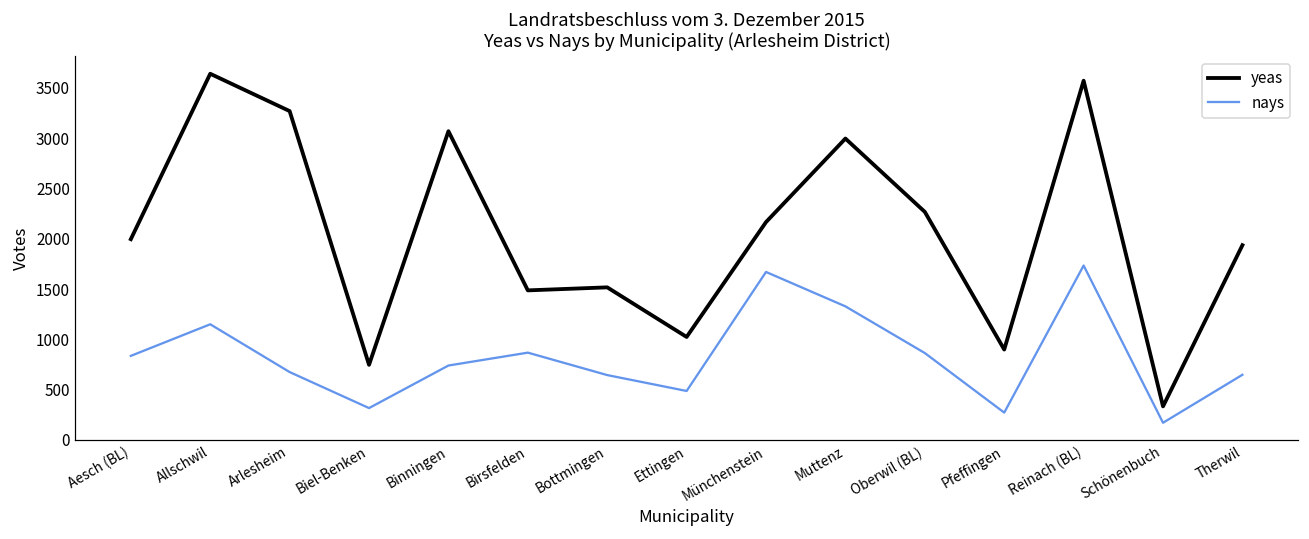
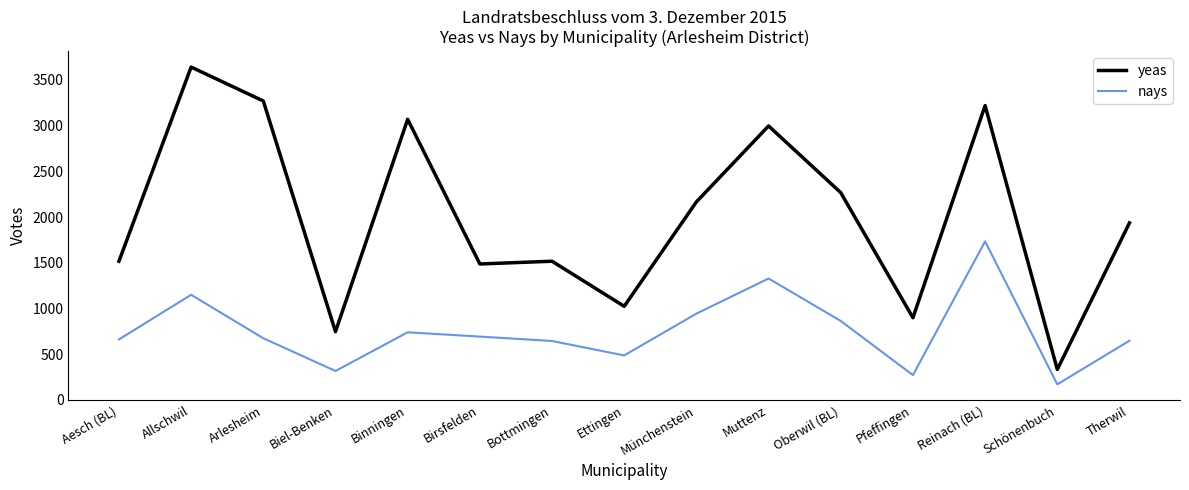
  {
    "yeas": {
-     "Aesch (BL)": 2000,
+     "Aesch (BL)": 1500,
      "Allschwil": 3600,
      "Arlesheim": 3300,
      "Biel-Benken": 700,
      "Binningen": 3100,
      "Birsfelden": 1500,
      "Bottmingen": 1500,
      "Ettingen": 1000,
      "Münchenstein": 2200,
      "Muttenz": 3000,
      "Oberwil (BL)": 2300,
      "Pfeffingen": 900,
-     "Reinach (BL)": 3600,
+     "Reinach (BL)": 3200,
      "Schönenbuch": 300,
      "Therwil": 1900
    },
    "nays": {
-     "Aesch (BL)": 800,
+     "Aesch (BL)": 700,
      "Allschwil": 1200,
      "Arlesheim": 700,
      "Biel-Benken": 300,
      "Binningen": 700,
-     "Birsfelden": 900,
+     "Birsfelden": 700,
      "Bottmingen": 600,
      "Ettingen": 500,
-     "Münchenstein": 1700,
+     "Münchenstein": 900,
      "Muttenz": 1300,
      "Oberwil (BL)": 900,
      "Pfeffingen": 300,
      "Reinach (BL)": 1700,
      "Schönenbuch": 200,
      "Therwil": 600
    }
  }
